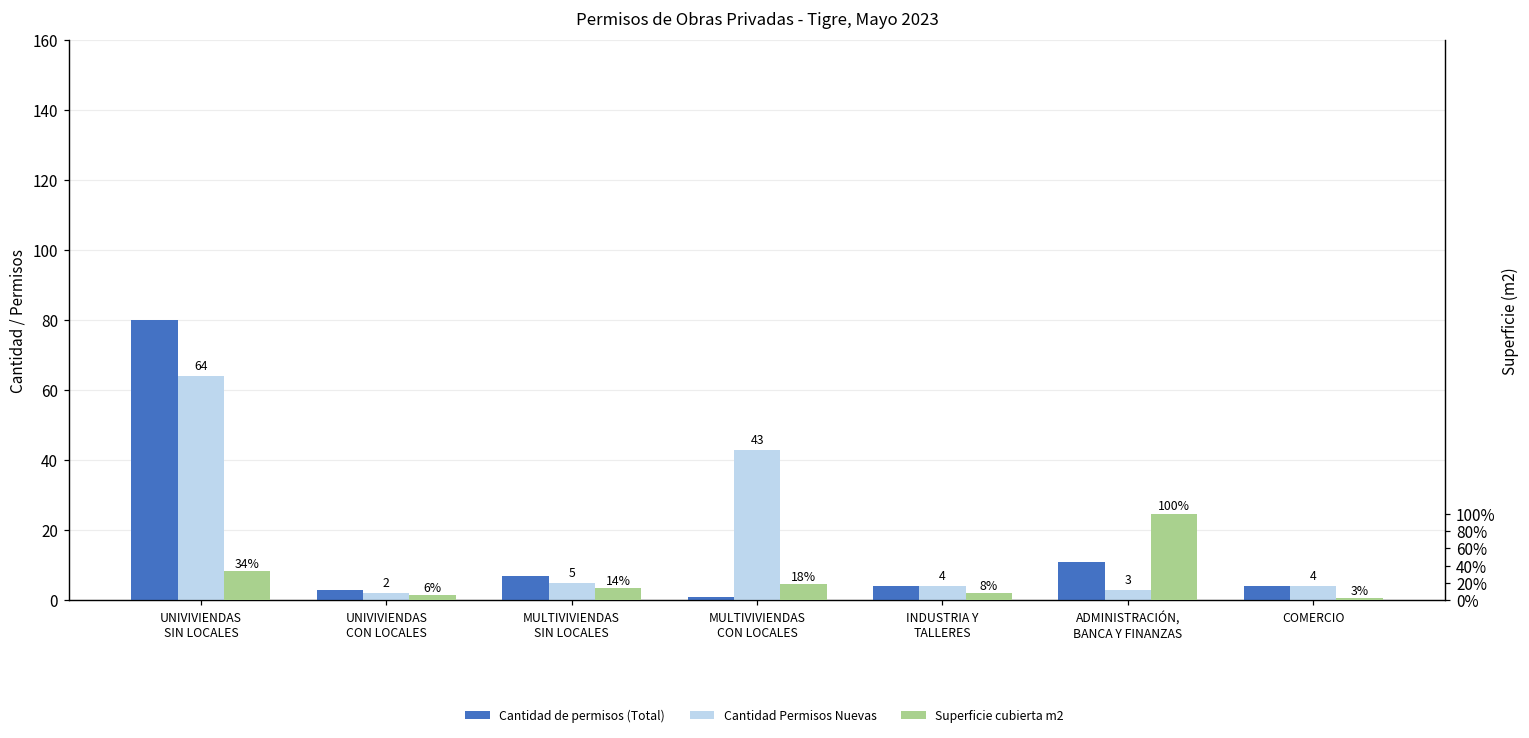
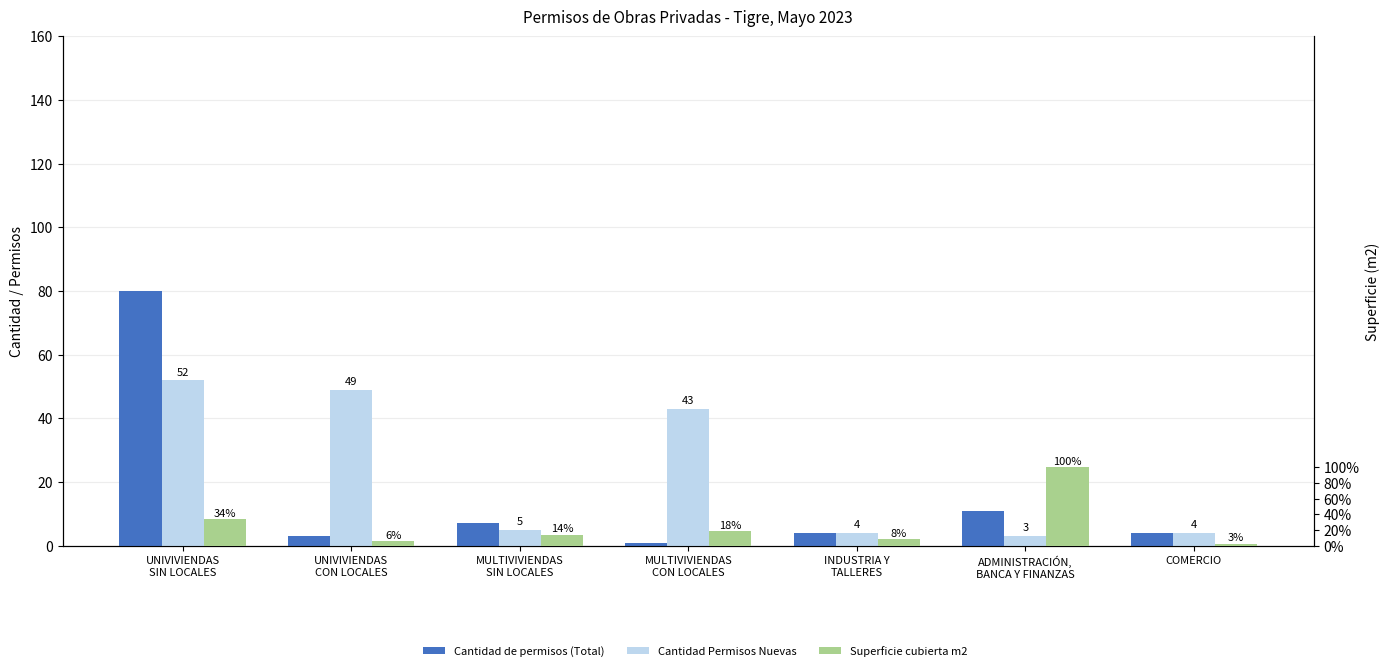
  {
    "Cantidad Permisos Nuevas": {
-     "UNIVIVIENDAS SIN LOCALES": 64,
-     "UNIVIVIENDAS CON LOCALES": 2,
+     "UNIVIVIENDAS SIN LOCALES": 52,
+     "UNIVIVIENDAS CON LOCALES": 49,
      "MULTIVIVIENDAS SIN LOCALES": 5,
      "MULTIVIVIENDAS CON LOCALES": 43,
      "INDUSTRIA Y TALLERES": 4,
      "ADMINISTRACIÓN, BANCA Y FINANZAS": 3,
      "COMERCIO": 4
    }
  }
